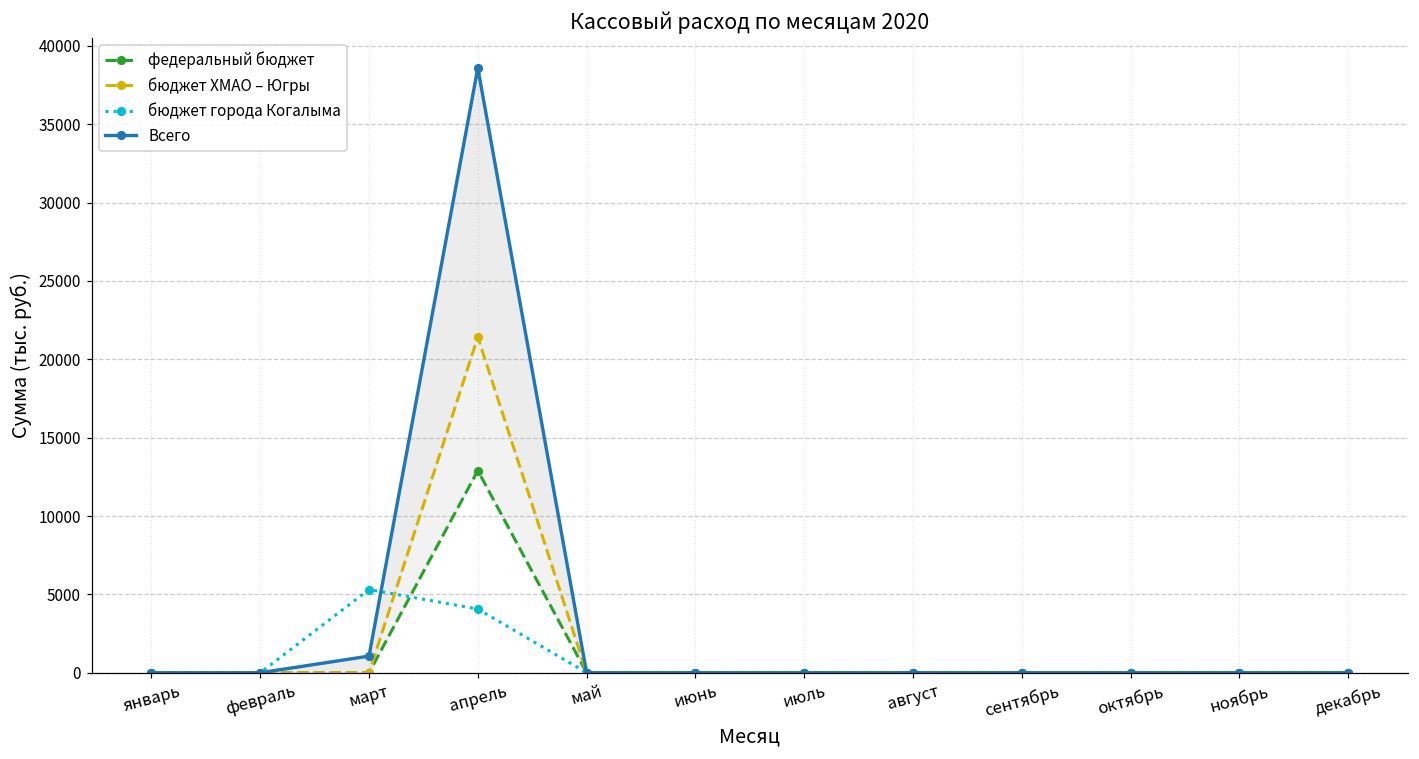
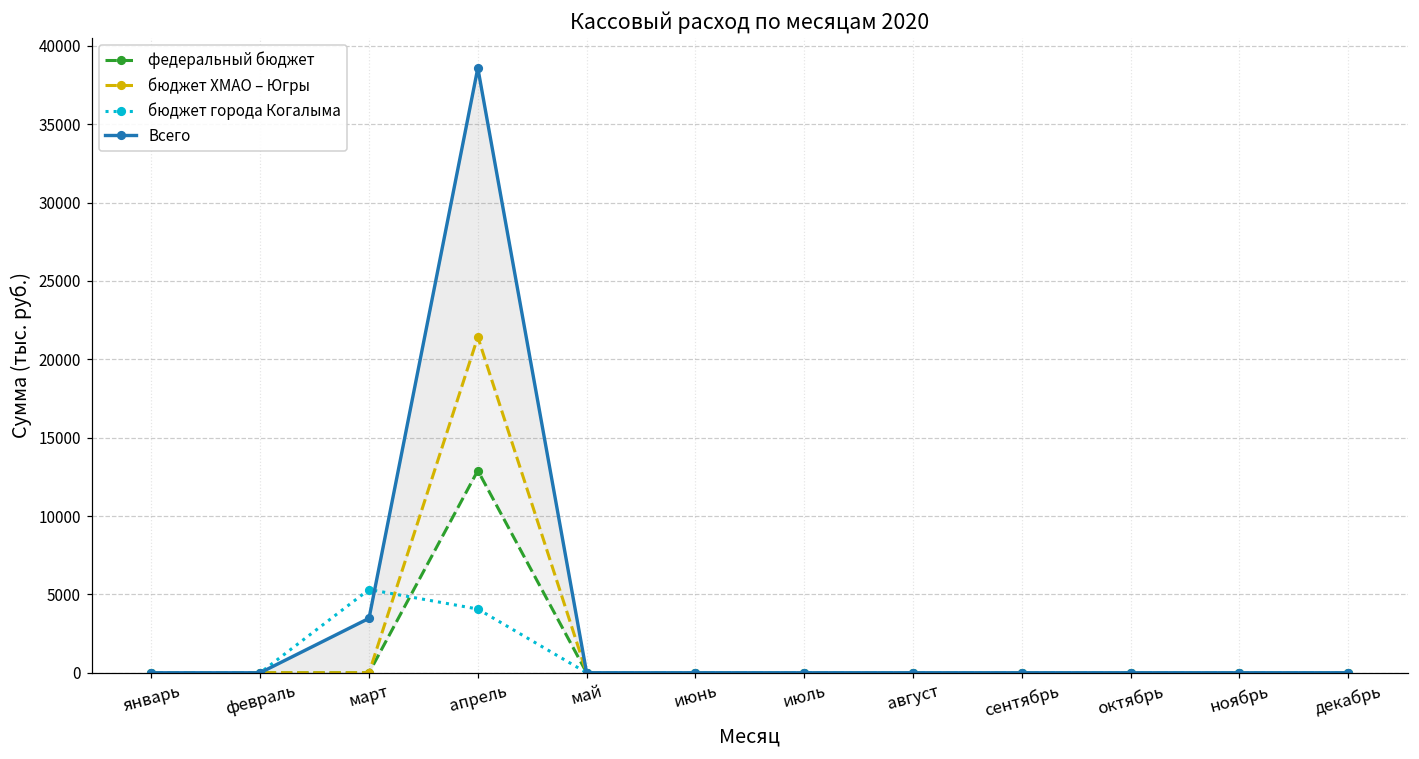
  {
    "федеральный бюджет": {
      "апрель": 12900
    },
    "бюджет ХМАО – Югры": {
      "апрель": 21400
    },
    "бюджет города Когалыма": {
      "март": 5300,
      "апрель": 4100
    },
    "Всего": {
-     "март": 1100,
+     "март": 3500,
      "апрель": 38600
    }
  }
